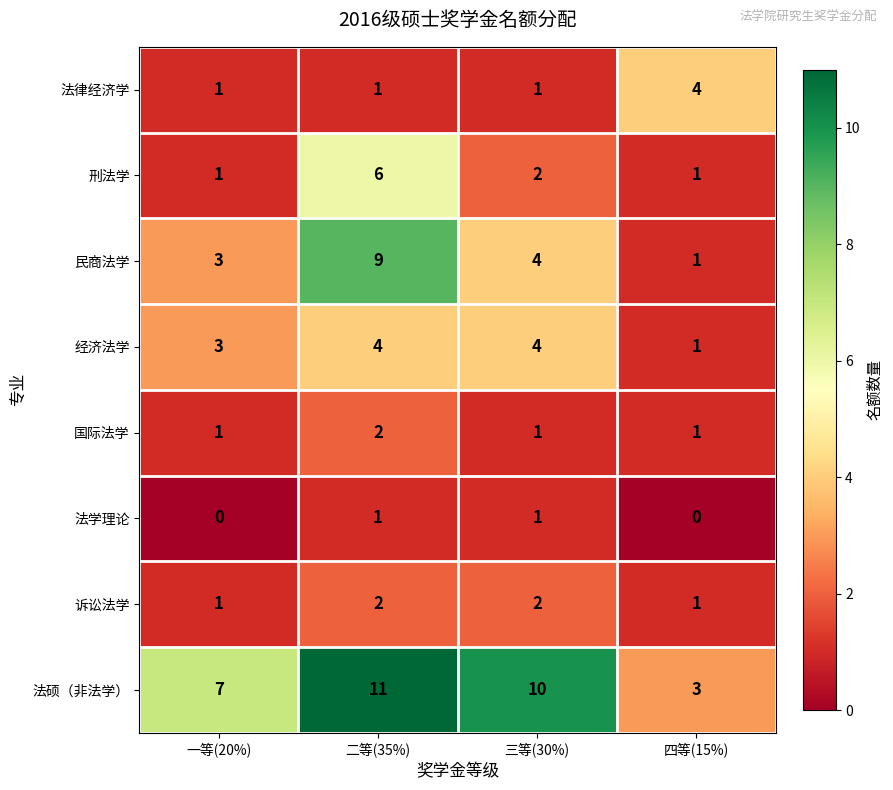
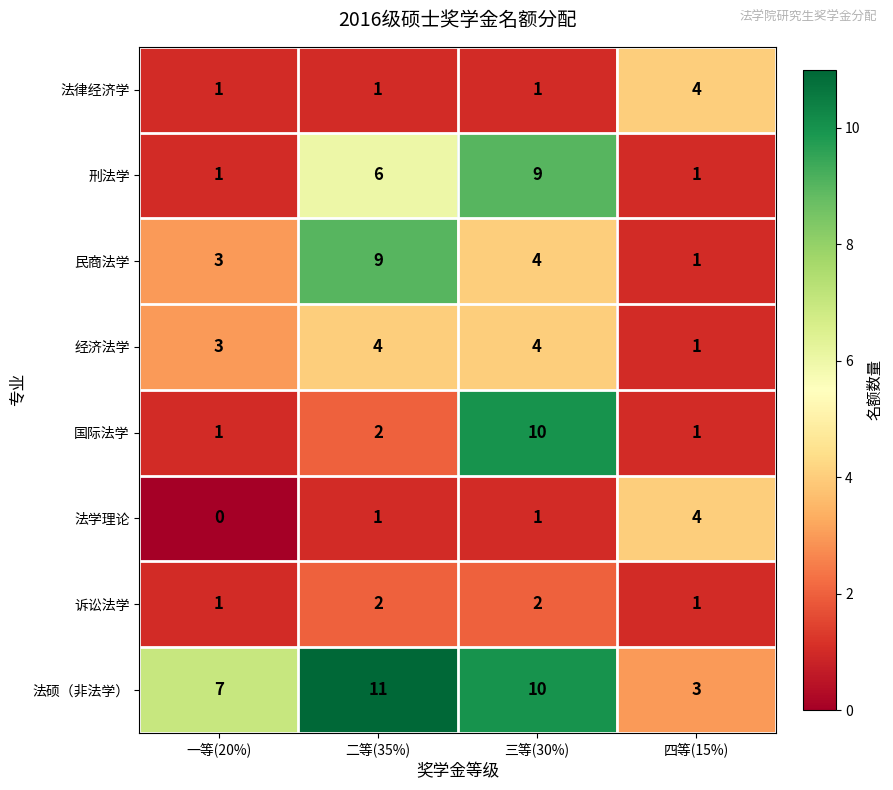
  {
    "法律经济学": {
      "一等(20%)": 1,
      "二等(35%)": 1,
      "三等(30%)": 1,
      "四等(15%)": 4
    },
    "刑法学": {
      "一等(20%)": 1,
      "二等(35%)": 6,
-     "三等(30%)": 2,
+     "三等(30%)": 9,
      "四等(15%)": 1
    },
    "民商法学": {
      "一等(20%)": 3,
      "二等(35%)": 9,
      "三等(30%)": 4,
      "四等(15%)": 1
    },
    "经济法学": {
      "一等(20%)": 3,
      "二等(35%)": 4,
      "三等(30%)": 4,
      "四等(15%)": 1
    },
    "国际法学": {
      "一等(20%)": 1,
      "二等(35%)": 2,
-     "三等(30%)": 1,
+     "三等(30%)": 10,
      "四等(15%)": 1
    },
    "法学理论": {
      "一等(20%)": 0,
      "二等(35%)": 1,
      "三等(30%)": 1,
-     "四等(15%)": 0
+     "四等(15%)": 4
    },
    "诉讼法学": {
      "一等(20%)": 1,
      "二等(35%)": 2,
      "三等(30%)": 2,
      "四等(15%)": 1
    },
    "法硕（非法学）": {
      "一等(20%)": 7,
      "二等(35%)": 11,
      "三等(30%)": 10,
      "四等(15%)": 3
    }
  }
